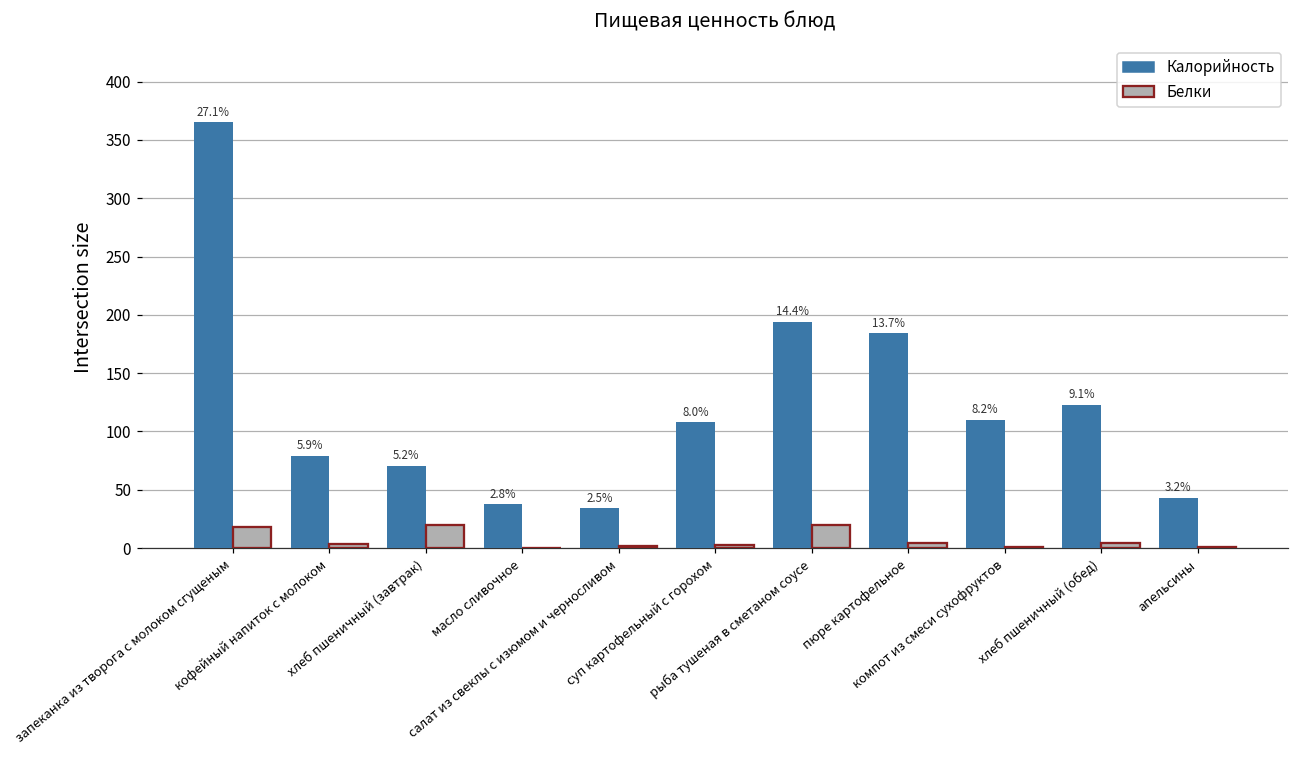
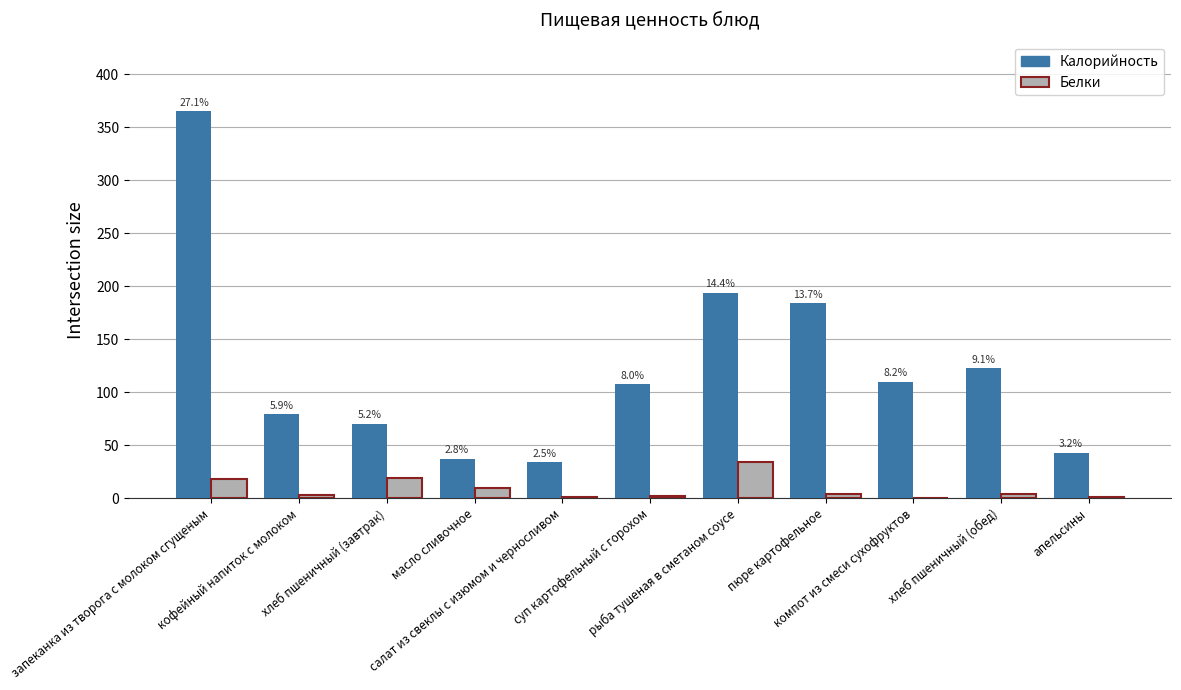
  {
    "Белки": {
      "запеканка из творога с молоком сгущеным": 18,
      "кофейный напиток с молоком": 3,
      "хлеб пшеничный (завтрак)": 20,
-     "масло сливочное": 0,
-     "рыба тушеная в сметаном соусе": 19,
+     "масло сливочное": 10,
+     "рыба тушеная в сметаном соусе": 34,
      "пюре картофельное": 4,
      "хлеб пшеничный (обед)": 4
    }
  }
